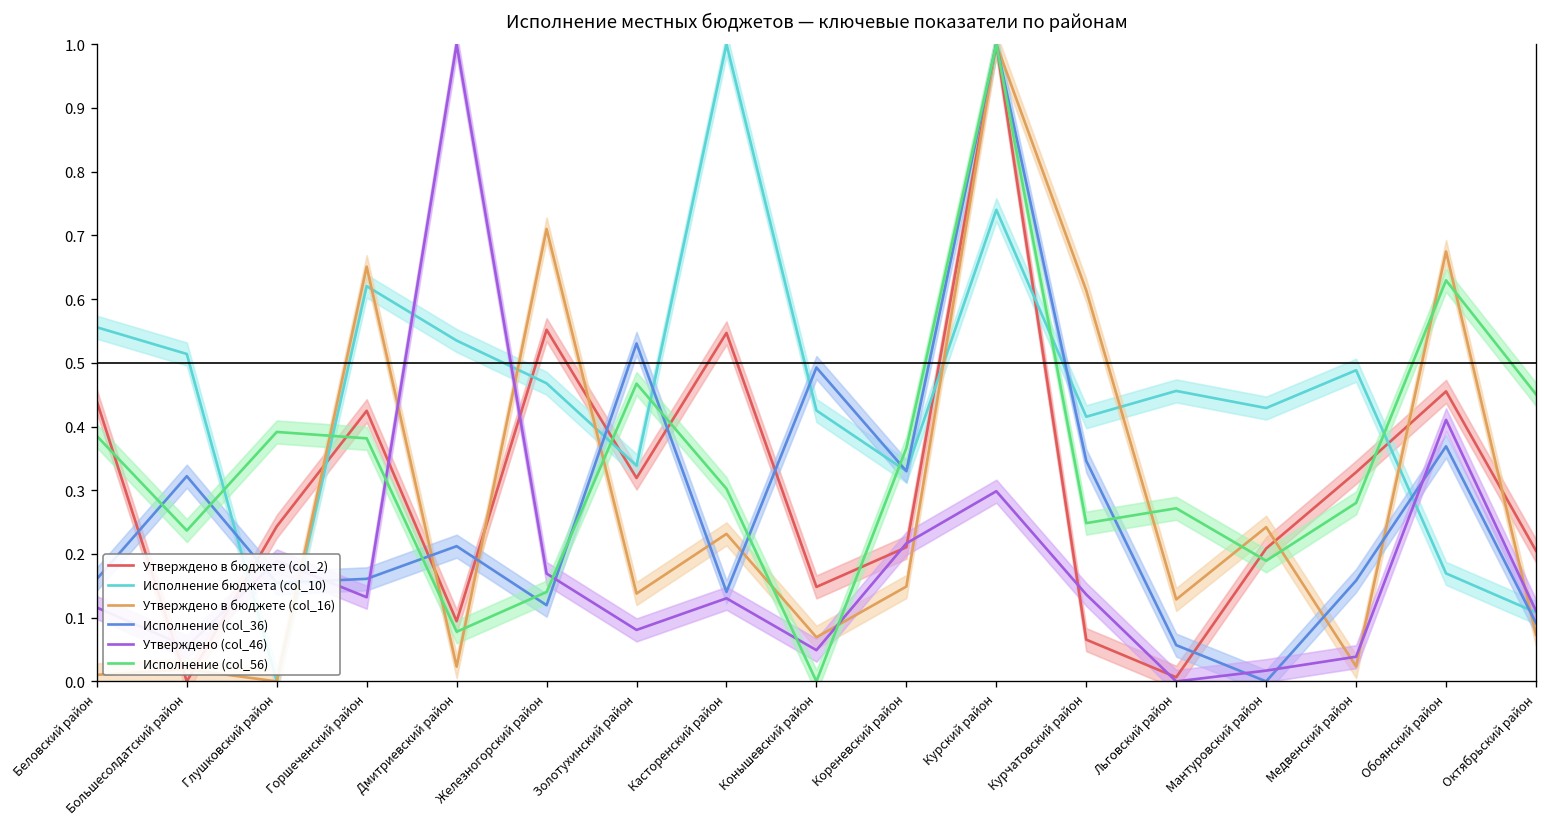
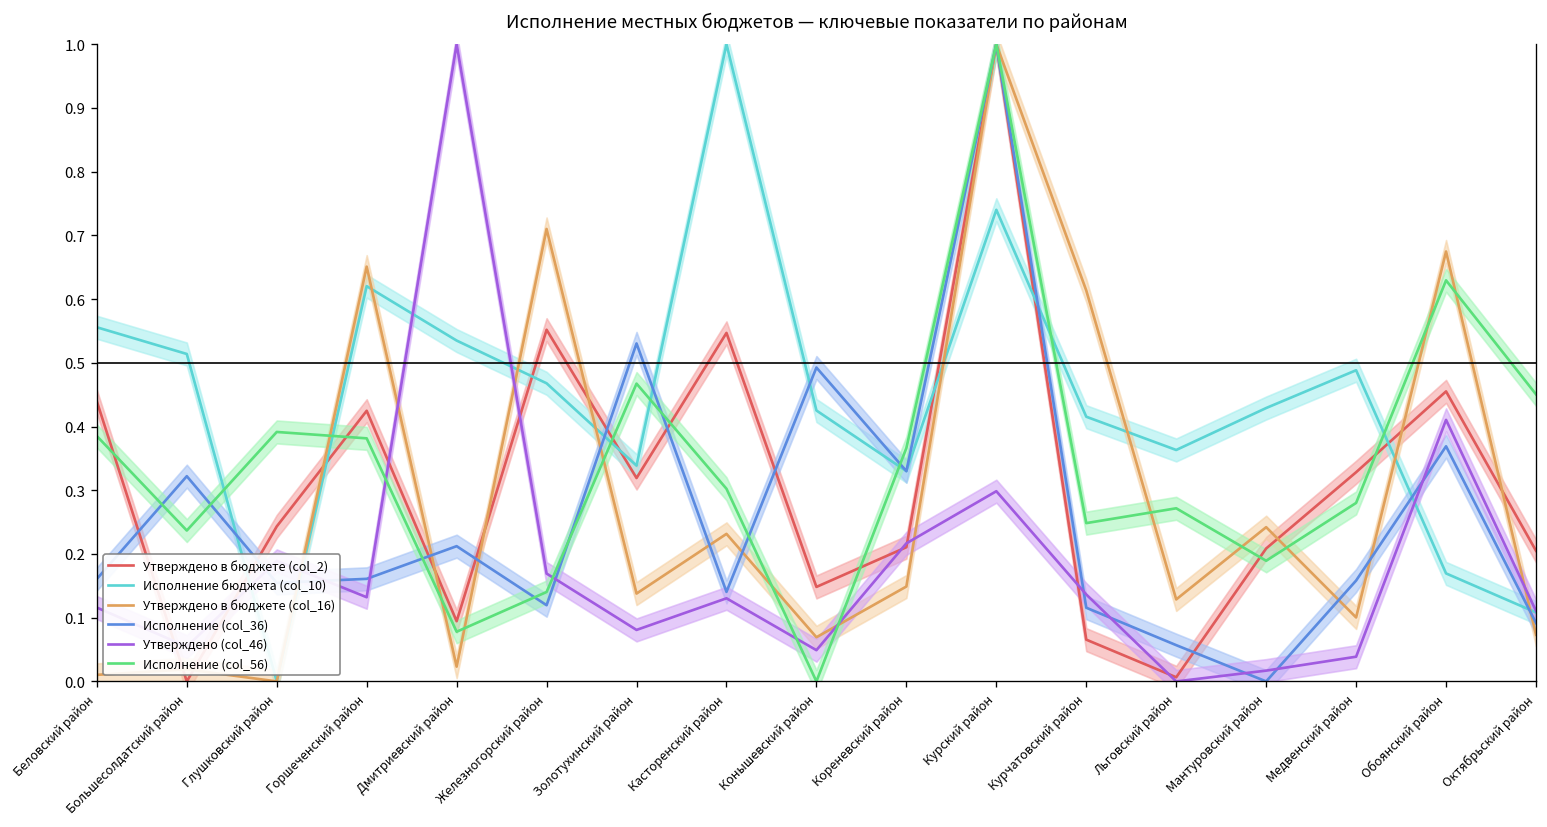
  {
    "Утверждено в бюджете (col_2)": {
      "Беловский район": 0.44,
      "Большесолдатский район": 0.00,
      "Глушковский район": 0.24,
      "Горшеченский район": 0.42,
      "Железногорский район": 0.55,
      "Золотухинский район": 0.32,
      "Касторенский район": 0.55,
      "Конышевский район": 0.15,
      "Кореневский район": 0.21,
      "Курчатовский район": 0.07,
      "Льговский район": 0.01,
      "Медвенский район": 0.33,
      "Обоянский район": 0.46,
      "Октябрьский район": 0.21
    },
    "Исполнение бюджета (col_10)": {
      "Беловский район": 0.56,
      "Большесолдатский район": 0.51,
      "Горшеченский район": 0.62,
      "Дмитриевский район": 0.53,
      "Железногорский район": 0.47,
      "Касторенский район": 1.00,
      "Конышевский район": 0.43,
      "Курский район": 0.74,
      "Курчатовский район": 0.42,
-     "Льговский район": 0.46,
+     "Льговский район": 0.36,
      "Мантуровский район": 0.43,
      "Медвенский район": 0.49,
      "Обоянский район": 0.17
    },
    "Утверждено в бюджете (col_16)": {
      "Беловский район": 0.01,
      "Горшеченский район": 0.65,
      "Дмитриевский район": 0.02,
      "Железногорский район": 0.71,
      "Золотухинский район": 0.14,
      "Касторенский район": 0.23,
      "Кореневский район": 0.15,
      "Курчатовский район": 0.61,
      "Льговский район": 0.13,
      "Мантуровский район": 0.24,
-     "Медвенский район": 0.02,
+     "Медвенский район": 0.10,
      "Обоянский район": 0.67,
      "Октябрьский район": 0.07
    },
    "Исполнение (col_36)": {
      "Беловский район": 0.16,
      "Большесолдатский район": 0.32,
      "Горшеченский район": 0.16,
      "Дмитриевский район": 0.21,
      "Железногорский район": 0.12,
      "Золотухинский район": 0.53,
      "Касторенский район": 0.14,
      "Конышевский район": 0.49,
-     "Курчатовский район": 0.35,
+     "Курчатовский район": 0.12,
      "Льговский район": 0.06,
      "Мантуровский район": 0.00,
      "Медвенский район": 0.16,
      "Обоянский район": 0.37
    },
    "Утверждено (col_46)": {
      "Беловский район": 0.12,
      "Горшеченский район": 0.13,
      "Дмитриевский район": 1.00,
      "Железногорский район": 0.17,
      "Золотухинский район": 0.08,
      "Касторенский район": 0.13,
      "Конышевский район": 0.05,
      "Кореневский район": 0.22,
      "Курский район": 0.30,
      "Льговский район": 0.00,
      "Обоянский район": 0.41
    },
    "Исполнение (col_56)": {
      "Беловский район": 0.39,
      "Большесолдатский район": 0.24,
      "Глушковский район": 0.39,
      "Горшеченский район": 0.38,
      "Дмитриевский район": 0.08,
      "Золотухинский район": 0.47,
      "Касторенский район": 0.30,
      "Конышевский район": 0.00,
      "Кореневский район": 0.37,
      "Курчатовский район": 0.25,
      "Льговский район": 0.27,
      "Мантуровский район": 0.19,
      "Медвенский район": 0.28,
      "Обоянский район": 0.63,
      "Октябрьский район": 0.45
    }
  }
